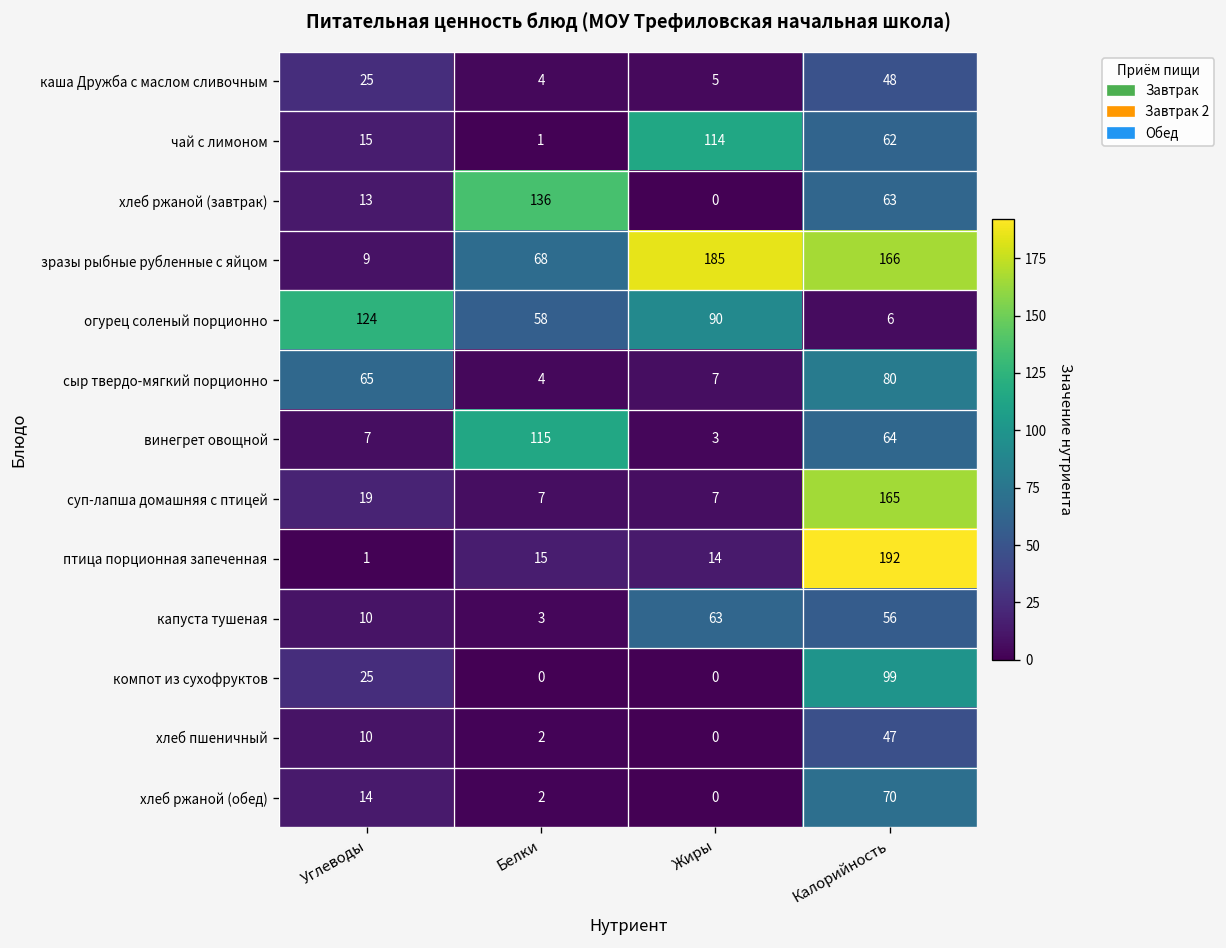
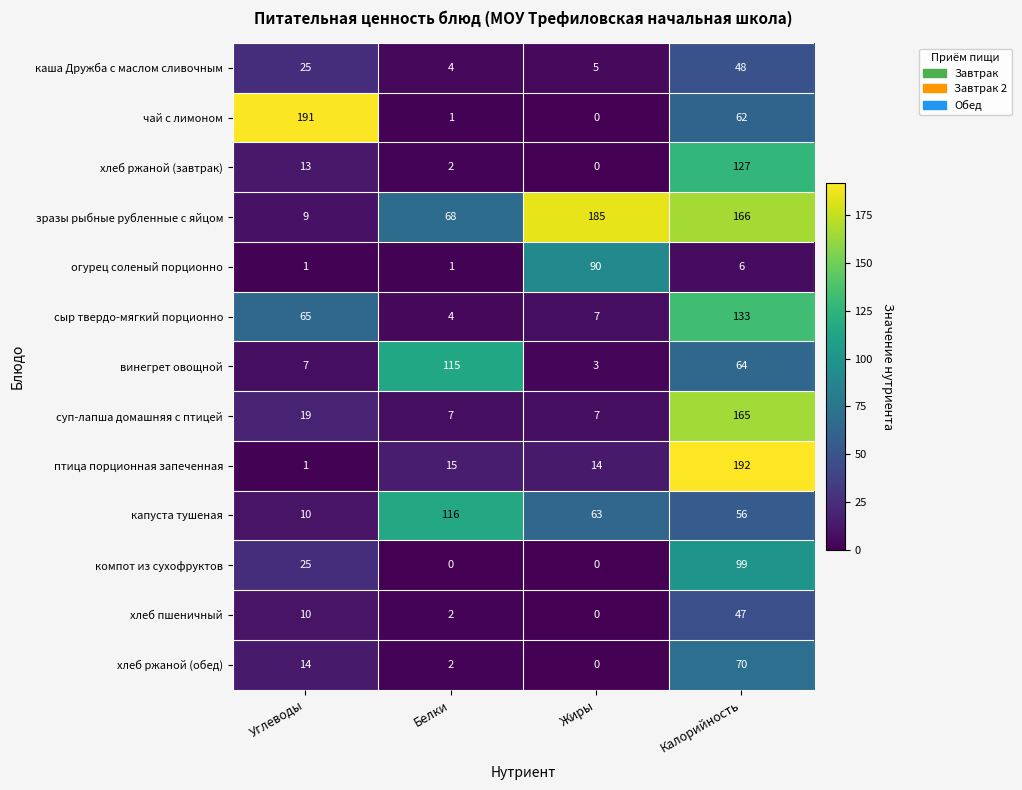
  {
    "каша Дружба с маслом сливочным": {
      "Углеводы": 25,
      "Белки": 4,
      "Жиры": 5,
      "Калорийность": 48
    },
    "чай с лимоном": {
-     "Углеводы": 15,
+     "Углеводы": 191,
      "Белки": 1,
-     "Жиры": 114,
+     "Жиры": 0,
      "Калорийность": 62
    },
    "хлеб ржаной (завтрак)": {
      "Углеводы": 13,
-     "Белки": 136,
+     "Белки": 2,
      "Жиры": 0,
-     "Калорийность": 63
+     "Калорийность": 127
    },
    "зразы рыбные рубленные с яйцом": {
      "Углеводы": 9,
      "Белки": 68,
      "Жиры": 185,
      "Калорийность": 166
    },
    "огурец соленый порционно": {
-     "Углеводы": 124,
-     "Белки": 58,
+     "Углеводы": 1,
+     "Белки": 1,
      "Жиры": 90,
      "Калорийность": 6
    },
    "сыр твердо-мягкий порционно": {
      "Углеводы": 65,
      "Белки": 4,
      "Жиры": 7,
-     "Калорийность": 80
+     "Калорийность": 133
    },
    "винегрет овощной": {
      "Углеводы": 7,
      "Белки": 115,
      "Жиры": 3,
      "Калорийность": 64
    },
    "суп-лапша домашняя с птицей": {
      "Углеводы": 19,
      "Белки": 7,
      "Жиры": 7,
      "Калорийность": 165
    },
    "птица порционная запеченная": {
      "Углеводы": 1,
      "Белки": 15,
      "Жиры": 14,
      "Калорийность": 192
    },
    "капуста тушеная": {
      "Углеводы": 10,
-     "Белки": 3,
+     "Белки": 116,
      "Жиры": 63,
      "Калорийность": 56
    },
    "компот из сухофруктов": {
      "Углеводы": 25,
      "Белки": 0,
      "Жиры": 0,
      "Калорийность": 99
    },
    "хлеб пшеничный": {
      "Углеводы": 10,
      "Белки": 2,
      "Жиры": 0,
      "Калорийность": 47
    },
    "хлеб ржаной (обед)": {
      "Углеводы": 14,
      "Белки": 2,
      "Жиры": 0,
      "Калорийность": 70
    }
  }
